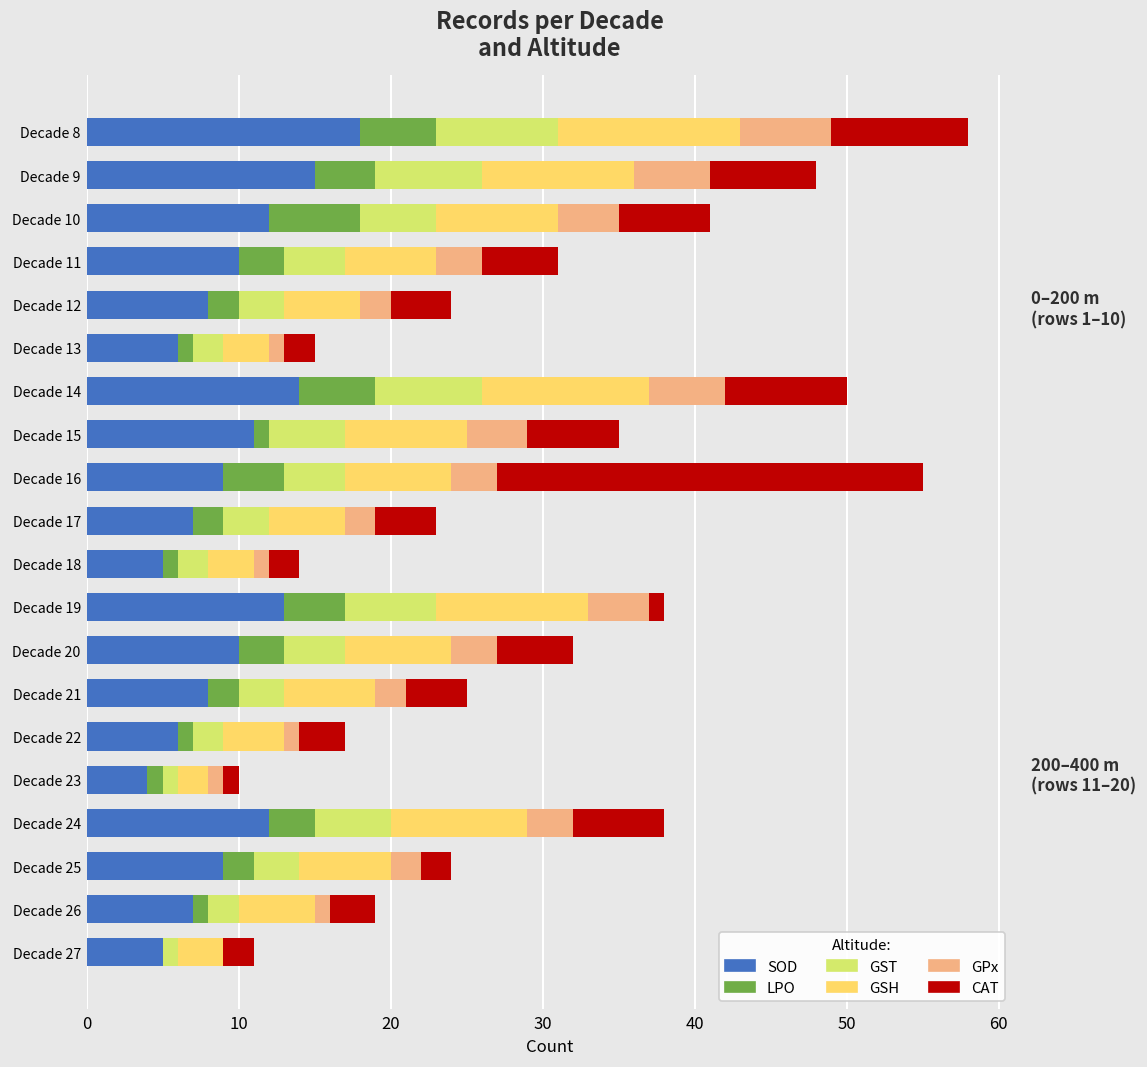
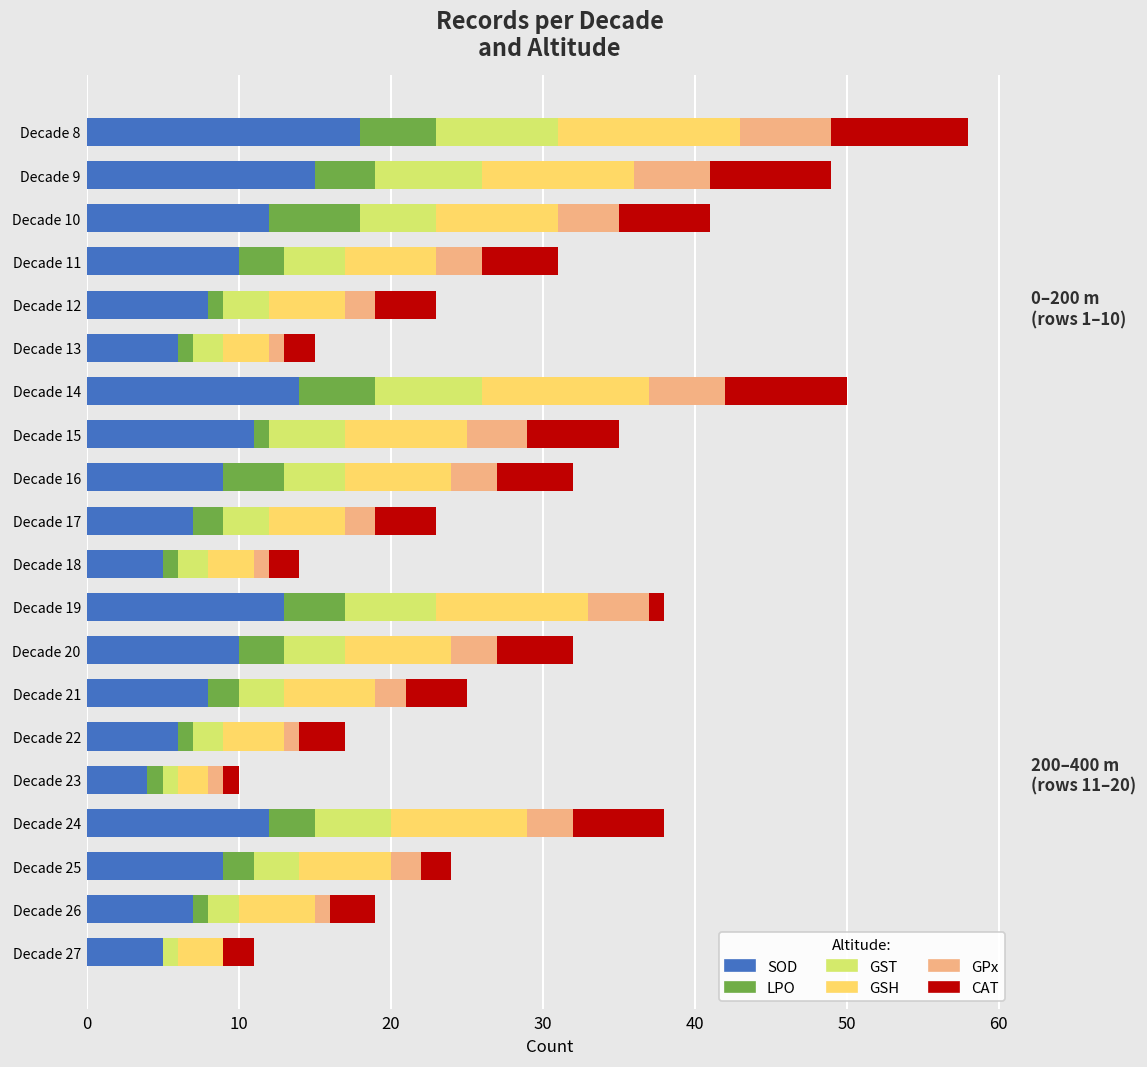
  {
    "SOD": {
      "Decade 8": 18,
      "Decade 9": 15,
      "Decade 10": 12,
      "Decade 11": 10,
      "Decade 12": 8,
      "Decade 13": 6,
      "Decade 14": 14,
      "Decade 15": 11,
      "Decade 16": 9,
      "Decade 17": 7,
      "Decade 18": 5,
      "Decade 19": 13,
      "Decade 20": 10,
      "Decade 21": 8,
      "Decade 22": 6,
      "Decade 23": 4,
      "Decade 24": 12,
      "Decade 25": 9,
      "Decade 26": 7,
      "Decade 27": 5
    },
    "LPO": {
      "Decade 8": 5,
      "Decade 9": 4,
      "Decade 10": 6,
      "Decade 11": 3,
-     "Decade 12": 2,
+     "Decade 12": 1,
      "Decade 13": 1,
      "Decade 14": 5,
      "Decade 15": 1,
      "Decade 16": 4,
      "Decade 17": 2,
      "Decade 18": 1,
      "Decade 19": 4,
      "Decade 20": 3,
      "Decade 21": 2,
      "Decade 22": 1,
      "Decade 23": 1,
      "Decade 24": 3,
      "Decade 25": 2,
      "Decade 26": 1,
      "Decade 27": 0
    },
    "CAT": {
      "Decade 8": 9,
-     "Decade 9": 7,
+     "Decade 9": 8,
      "Decade 10": 6,
      "Decade 11": 5,
      "Decade 12": 4,
      "Decade 13": 2,
      "Decade 14": 8,
      "Decade 15": 6,
-     "Decade 16": 28,
+     "Decade 16": 5,
      "Decade 17": 4,
      "Decade 18": 2,
      "Decade 19": 1,
      "Decade 20": 5,
      "Decade 21": 4,
      "Decade 22": 3,
      "Decade 23": 1,
      "Decade 24": 6,
      "Decade 25": 2,
      "Decade 26": 3,
      "Decade 27": 2
    }
  }
